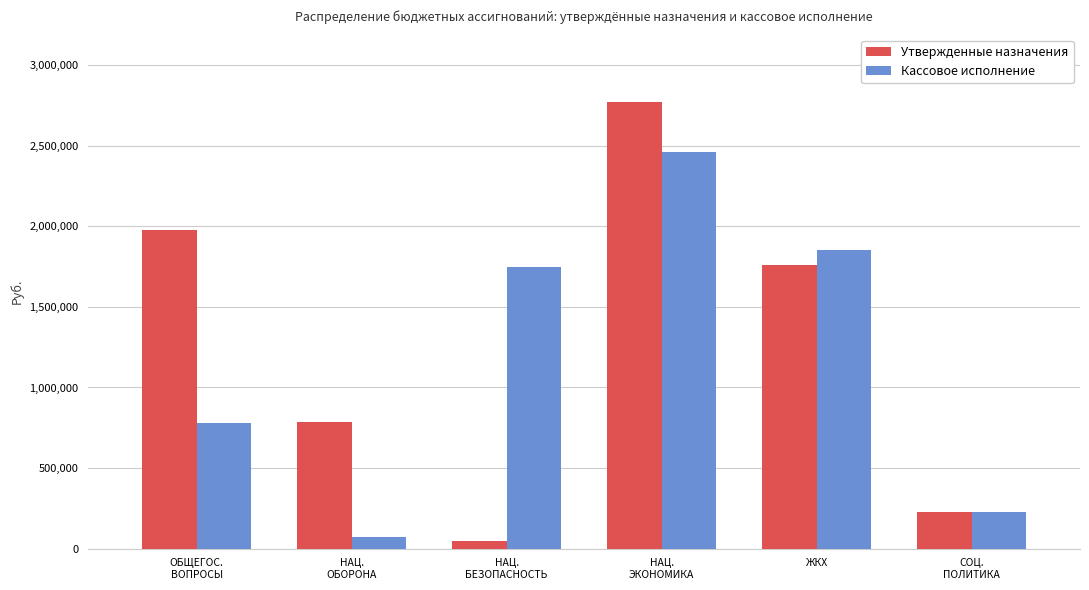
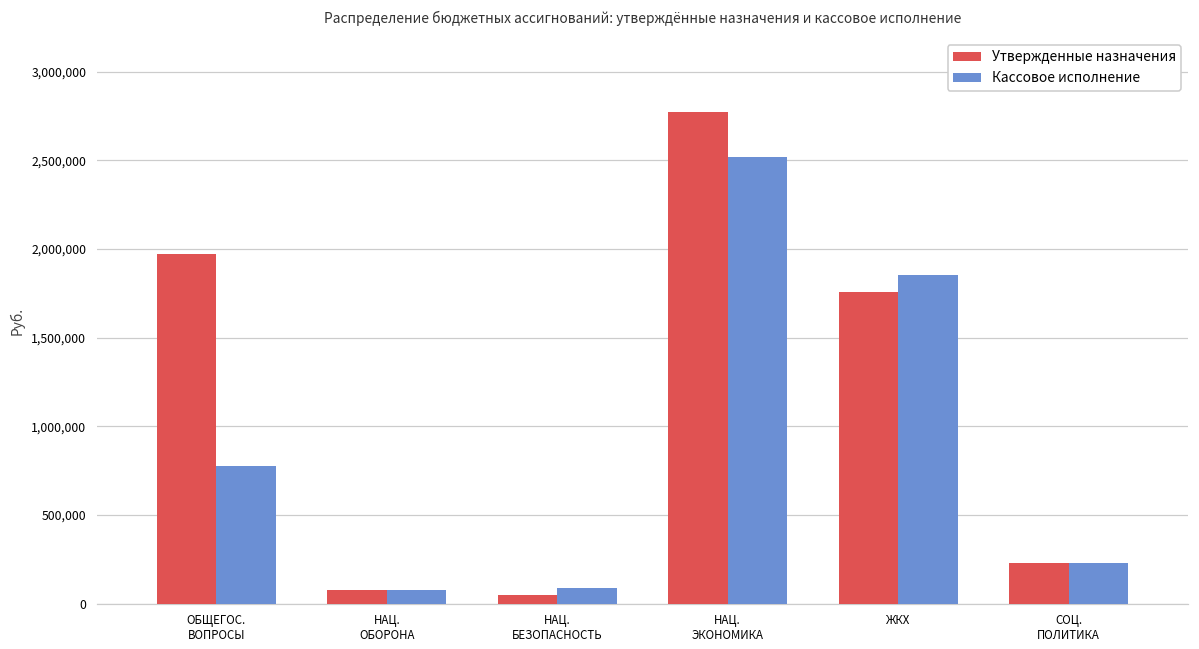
  {
    "Утвержденные назначения": {
      "ОБЩЕГОС. ВОПРОСЫ": "1,970,000",
-     "НАЦ. ОБОРОНА": "790,000",
+     "НАЦ. ОБОРОНА": "70,000",
      "НАЦ. БЕЗОПАСНОСТЬ": "50,000",
      "НАЦ. ЭКОНОМИКА": "2,770,000",
      "ЖКХ": "1,760,000",
      "СОЦ. ПОЛИТИКА": "230,000"
    },
    "Кассовое исполнение": {
      "ОБЩЕГОС. ВОПРОСЫ": "780,000",
      "НАЦ. ОБОРОНА": "70,000",
-     "НАЦ. БЕЗОПАСНОСТЬ": "1,750,000",
-     "НАЦ. ЭКОНОМИКА": "2,460,000",
+     "НАЦ. БЕЗОПАСНОСТЬ": "90,000",
+     "НАЦ. ЭКОНОМИКА": "2,520,000",
      "ЖКХ": "1,850,000",
      "СОЦ. ПОЛИТИКА": "230,000"
    }
  }
